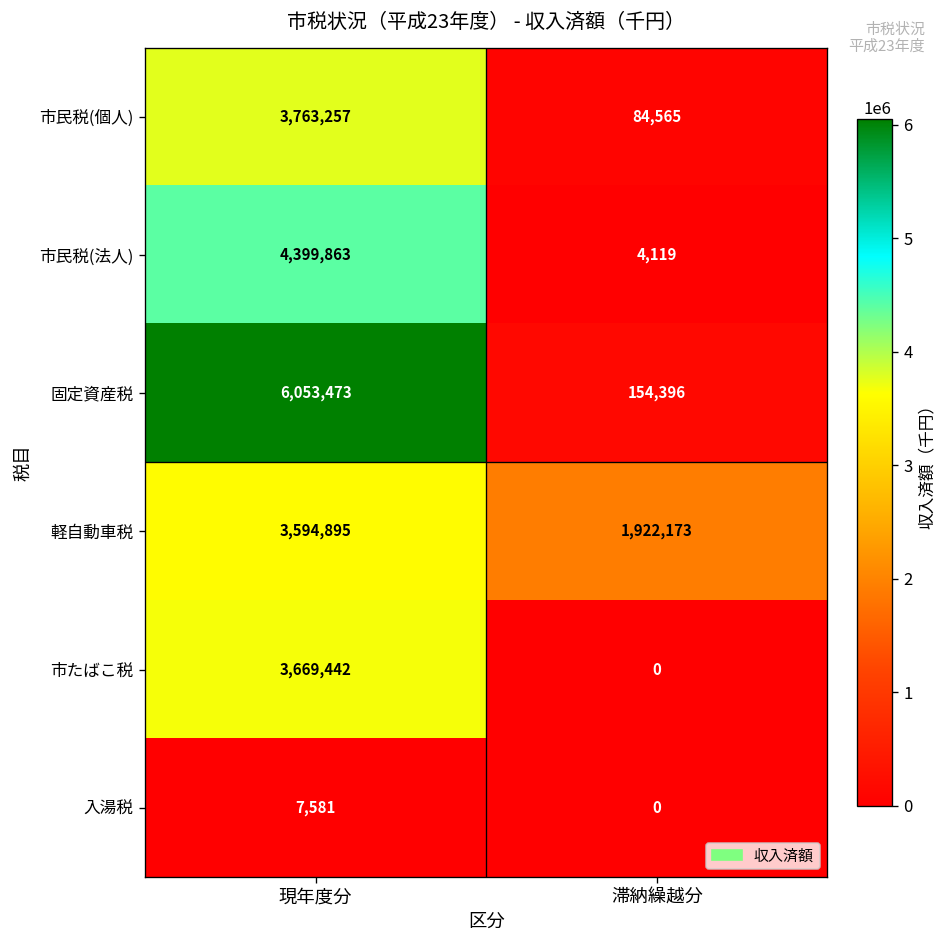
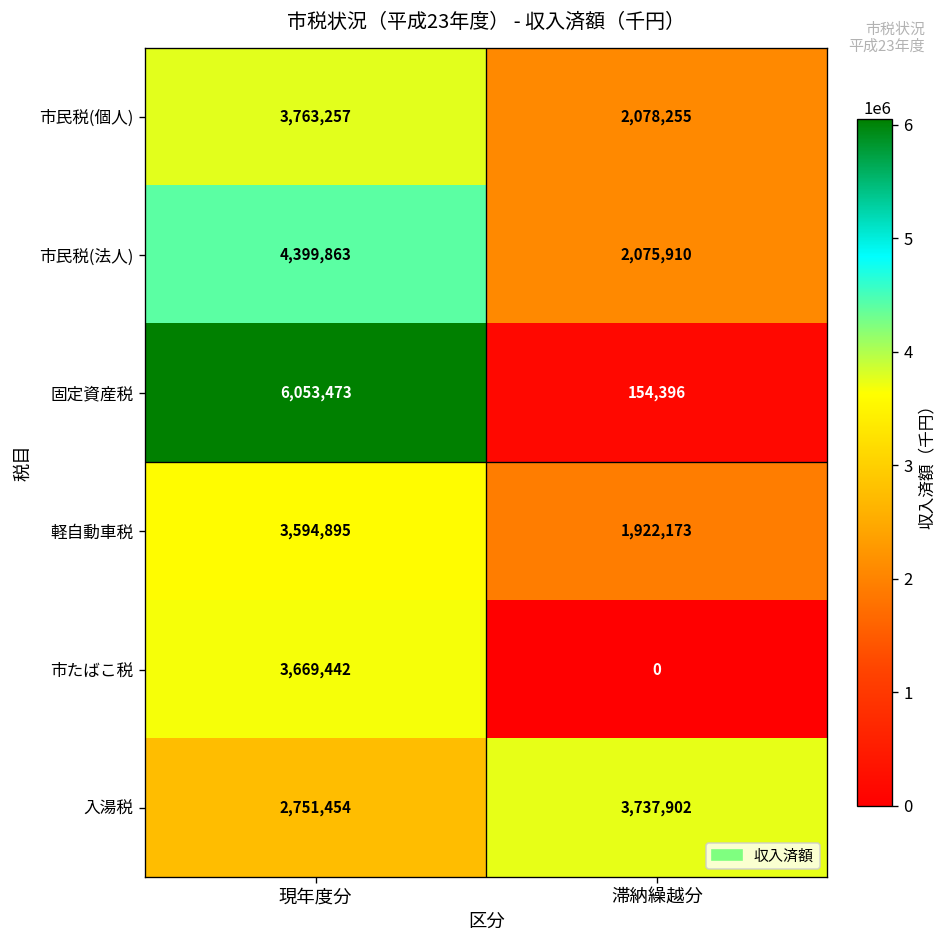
  {
    "市民税(個人)": {
      "現年度分": "3,763,257",
-     "滞納繰越分": "84,565"
+     "滞納繰越分": "2,078,255"
    },
    "市民税(法人)": {
      "現年度分": "4,399,863",
-     "滞納繰越分": "4,119"
+     "滞納繰越分": "2,075,910"
    },
    "固定資産税": {
      "現年度分": "6,053,473",
      "滞納繰越分": "154,396"
    },
    "軽自動車税": {
      "現年度分": "3,594,895",
      "滞納繰越分": "1,922,173"
    },
    "市たばこ税": {
      "現年度分": "3,669,442",
      "滞納繰越分": "0"
    },
    "入湯税": {
-     "現年度分": "7,581",
-     "滞納繰越分": "0"
+     "現年度分": "2,751,454",
+     "滞納繰越分": "3,737,902"
    }
  }
